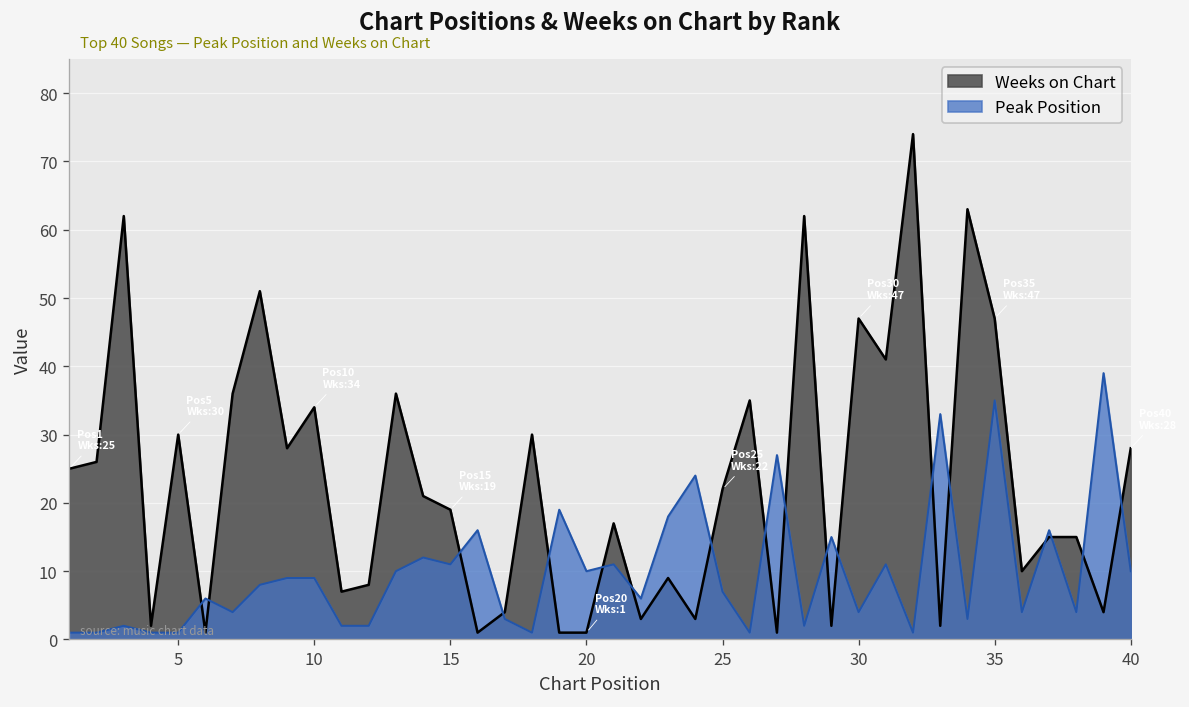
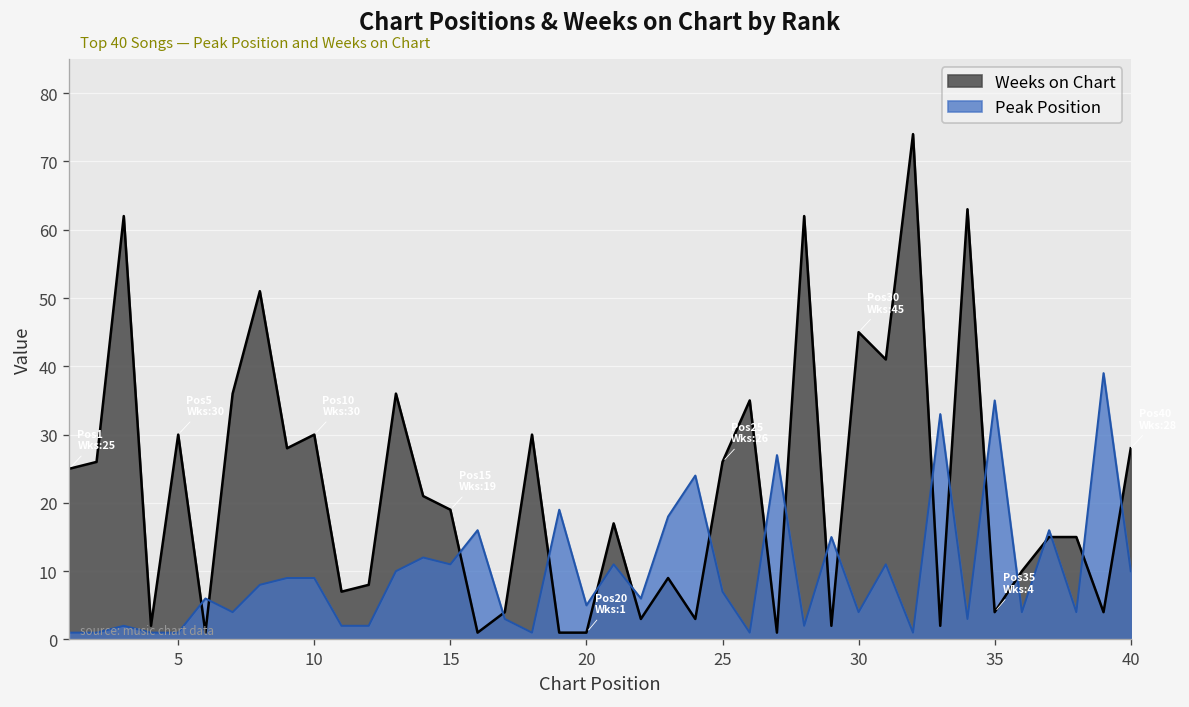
  {
    "Weeks on Chart": {
-     "10": 34,
-     "25": 22,
-     "30": 47,
-     "35": 47
+     "10": 30,
+     "25": 26,
+     "30": 45,
+     "35": 4
    },
    "Peak Position": {
      "5": 1,
      "10": 9,
      "15": 11,
-     "20": 10,
+     "20": 5,
      "25": 7,
      "30": 4,
      "35": 35,
      "40": 10
    }
  }
